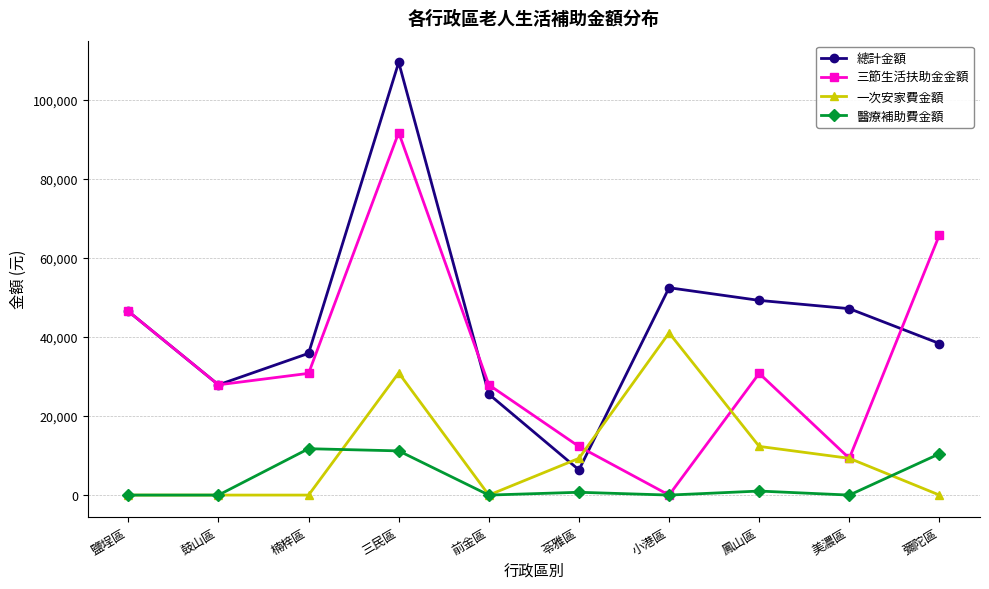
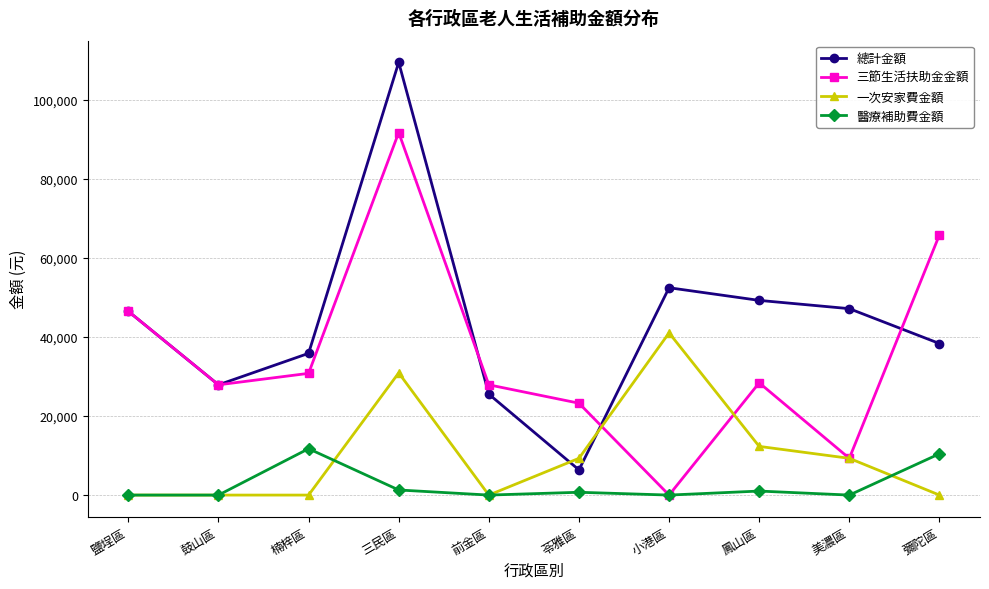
  {
    "總計金額": {
      "楠梓區": "36,000",
      "三民區": "110,000",
      "前金區": "26,000",
      "苓雅區": "6,000",
      "小港區": "52,000",
      "鳳山區": "49,000",
      "美濃區": "47,000",
      "彌陀區": "38,000"
    },
    "三節生活扶助金金額": {
      "楠梓區": "31,000",
      "三民區": "92,000",
      "前金區": "28,000",
-     "苓雅區": "12,000",
-     "鳳山區": "31,000",
+     "苓雅區": "23,000",
+     "鳳山區": "28,000",
      "彌陀區": "66,000"
    },
    "一次安家費金額": {
      "楠梓區": "0",
      "三民區": "31,000",
      "苓雅區": "9,000",
      "小港區": "41,000",
      "鳳山區": "12,000",
      "彌陀區": "0"
    },
    "醫療補助費金額": {
      "楠梓區": "12,000",
-     "三民區": "11,000",
+     "三民區": "1,000",
      "苓雅區": "1,000",
      "鳳山區": "1,000",
      "美濃區": "0",
      "彌陀區": "10,000"
    }
  }
